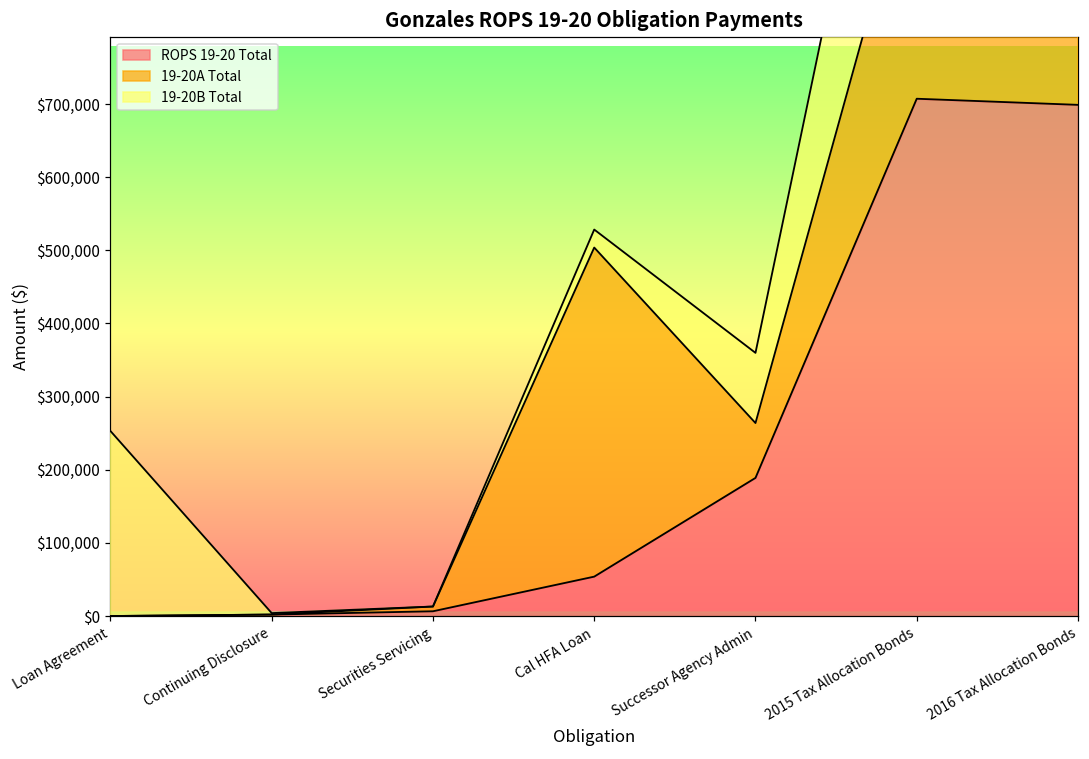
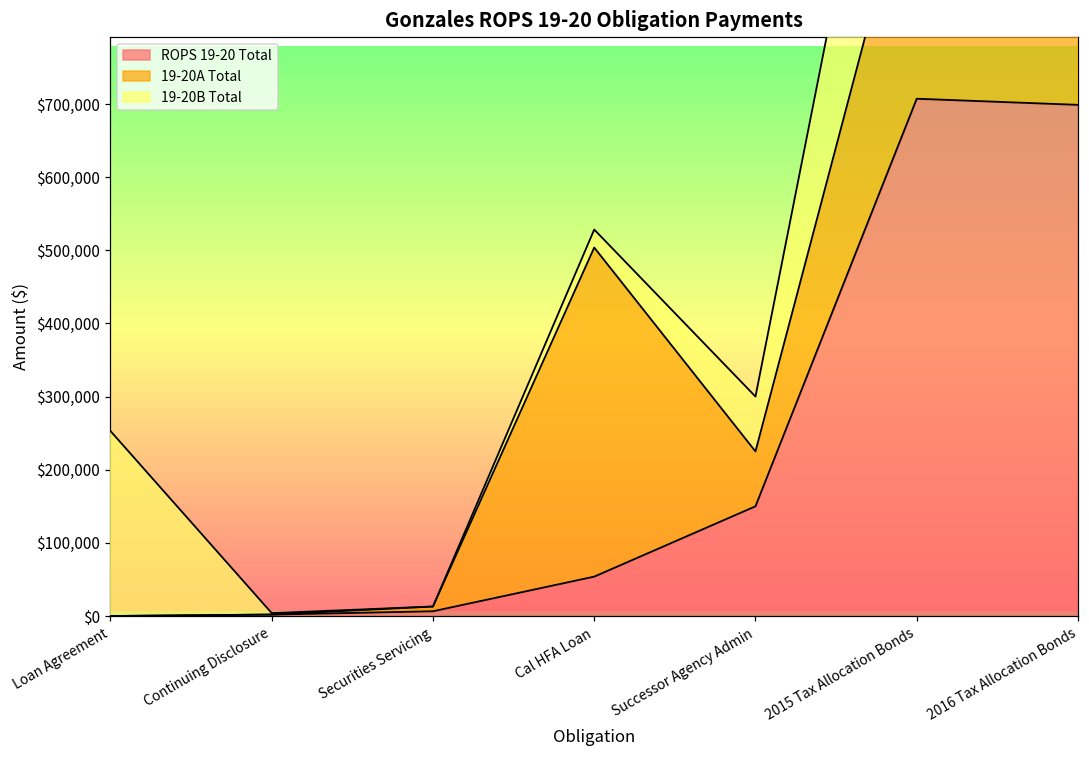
  {
    "ROPS 19-20 Total": {
      "Securities Servicing": "$10,000",
      "Cal HFA Loan": "$50,000",
-     "Successor Agency Admin": "$190,000",
+     "Successor Agency Admin": "$150,000",
      "2015 Tax Allocation Bonds": "$710,000",
      "2016 Tax Allocation Bonds": "$700,000"
    },
    "19-20A Total": {
      "Cal HFA Loan": "$450,000",
      "Successor Agency Admin": "$80,000"
    },
    "19-20B Total": {
      "Loan Agreement": "$250,000",
      "Cal HFA Loan": "$20,000",
-     "Successor Agency Admin": "$100,000"
+     "Successor Agency Admin": "$80,000"
    }
  }
